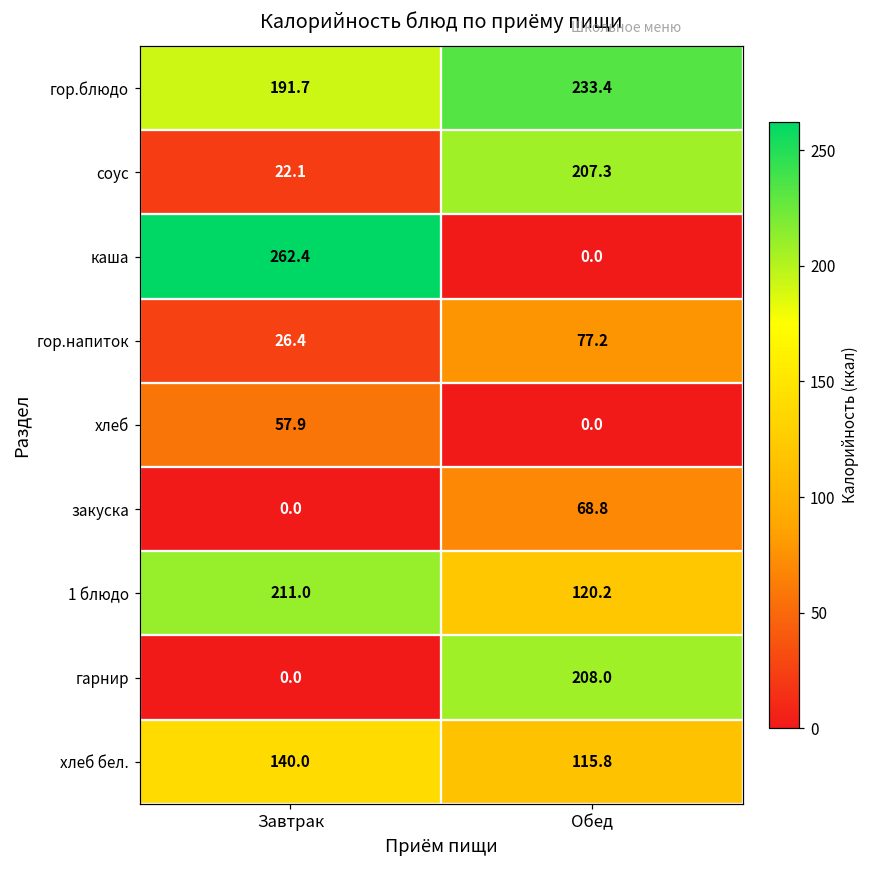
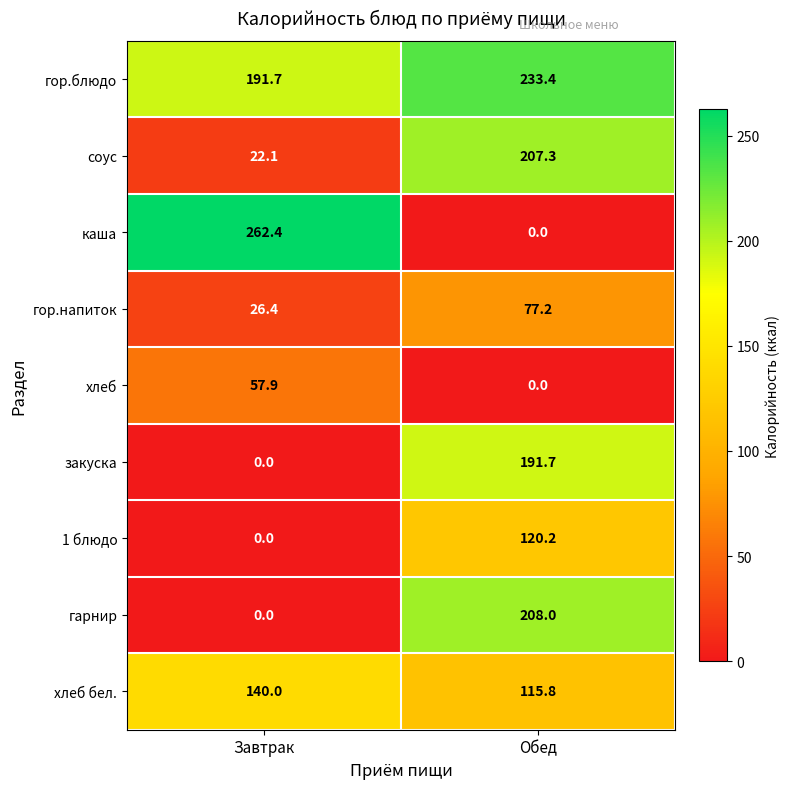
  {
    "гор.блюдо": {
      "Завтрак": 191.7,
      "Обед": 233.4
    },
    "соус": {
      "Завтрак": 22.1,
      "Обед": 207.3
    },
    "каша": {
      "Завтрак": 262.4,
      "Обед": 0.0
    },
    "гор.напиток": {
      "Завтрак": 26.4,
      "Обед": 77.2
    },
    "хлеб": {
      "Завтрак": 57.9,
      "Обед": 0.0
    },
    "закуска": {
      "Завтрак": 0.0,
-     "Обед": 68.8
+     "Обед": 191.7
    },
    "1 блюдо": {
-     "Завтрак": 211.0,
+     "Завтрак": 0.0,
      "Обед": 120.2
    },
    "гарнир": {
      "Завтрак": 0.0,
      "Обед": 208.0
    },
    "хлеб бел.": {
      "Завтрак": 140.0,
      "Обед": 115.8
    }
  }
